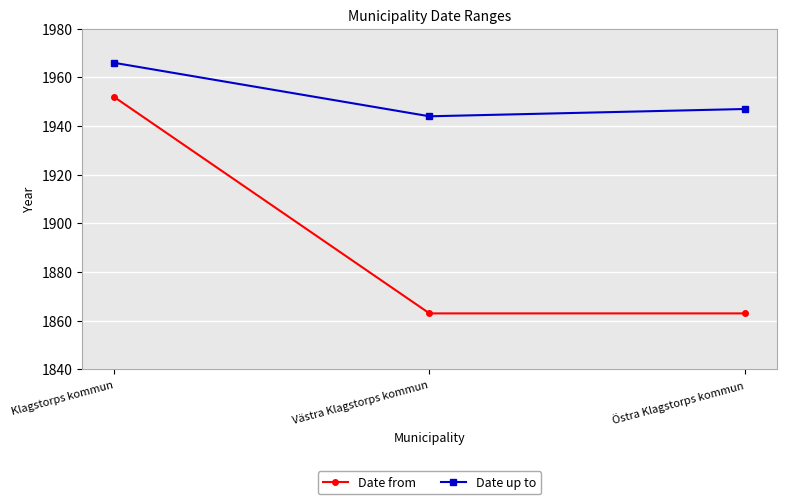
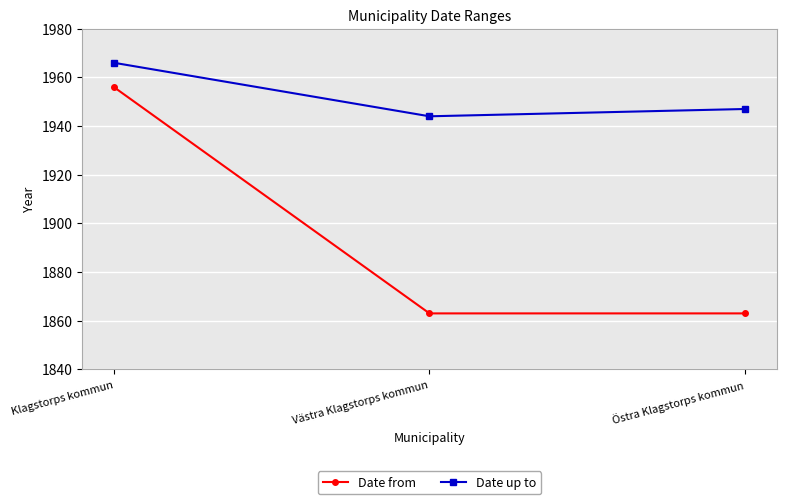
  {
    "Date from": {
-     "Klagstorps kommun": 1952,
+     "Klagstorps kommun": 1956,
      "Västra Klagstorps kommun": 1863,
      "Östra Klagstorps kommun": 1863
    },
    "Date up to": {
      "Klagstorps kommun": 1966,
      "Västra Klagstorps kommun": 1944,
      "Östra Klagstorps kommun": 1947
    }
  }
